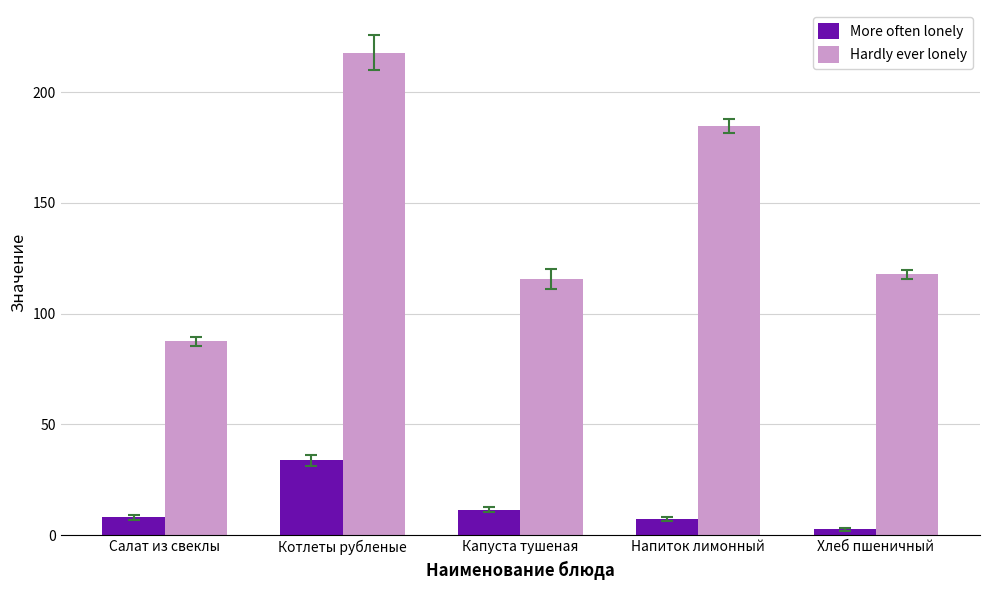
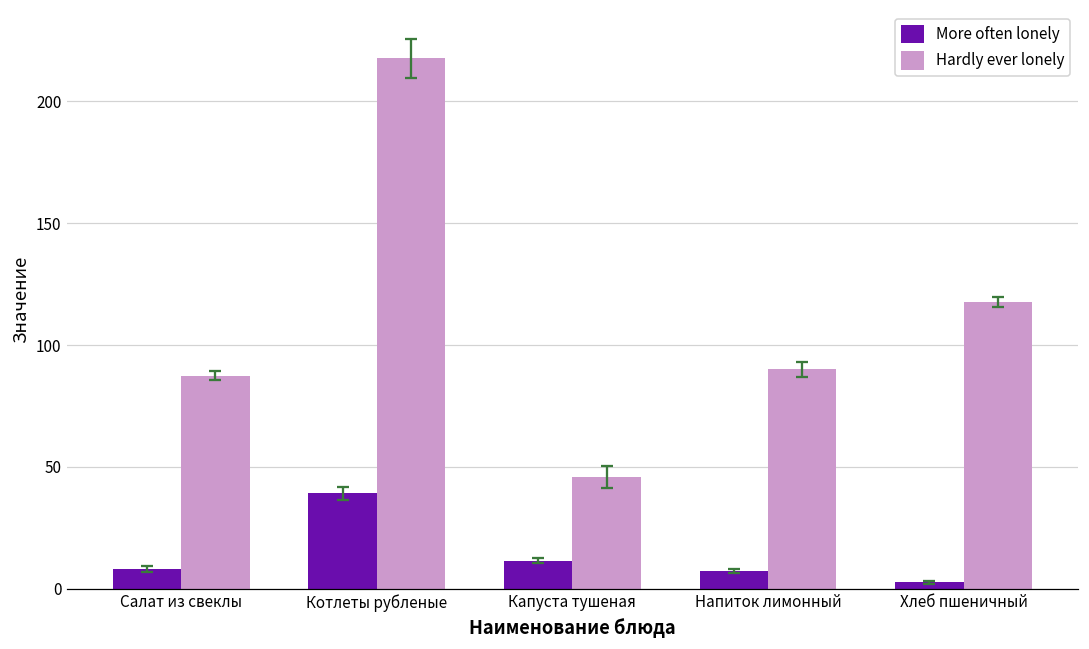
  {
    "More often lonely": {
      "Салат из свеклы": 8,
-     "Котлеты рубленые": 34,
+     "Котлеты рубленые": 39,
      "Капуста тушеная": 12,
      "Напиток лимонный": 7,
      "Хлеб пшеничный": 3
    },
    "Hardly ever lonely": {
      "Салат из свеклы": 88,
      "Котлеты рубленые": 218,
-     "Капуста тушеная": 116,
-     "Напиток лимонный": 185,
+     "Капуста тушеная": 46,
+     "Напиток лимонный": 90,
      "Хлеб пшеничный": 118
    }
  }
